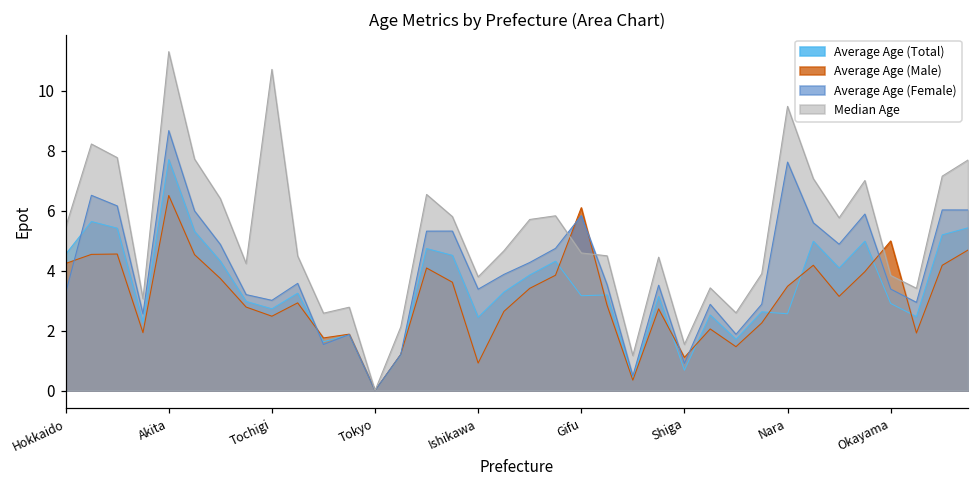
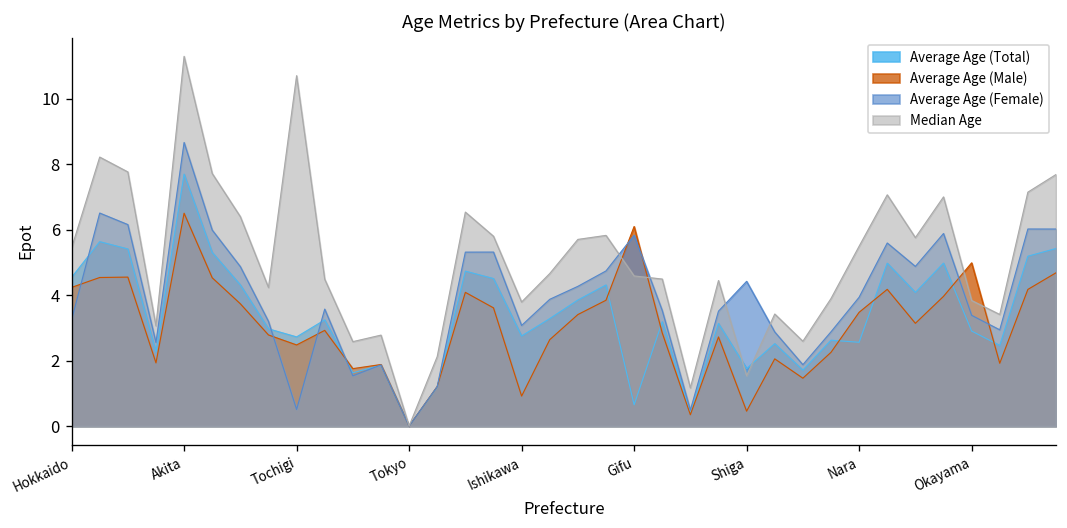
  {
    "Average Age (Total)": {
      "Hokkaido": 4.5,
      "Akita": 7.7,
      "Tochigi": 2.7,
-     "Ishikawa": 2.4,
-     "Gifu": 3.2,
-     "Shiga": 0.7,
+     "Ishikawa": 2.8,
+     "Gifu": 0.7,
+     "Shiga": 1.8,
      "Nara": 2.6,
      "Okayama": 2.9
    },
    "Average Age (Male)": {
      "Hokkaido": 4.2,
      "Akita": 6.5,
      "Tochigi": 2.5,
      "Ishikawa": 0.9,
      "Gifu": 6.1,
-     "Shiga": 1.1,
+     "Shiga": 0.5,
      "Nara": 3.5,
      "Okayama": 5.0
    },
    "Average Age (Female)": {
      "Hokkaido": 3.2,
      "Akita": 8.7,
-     "Tochigi": 3.0,
-     "Ishikawa": 3.4,
+     "Tochigi": 0.5,
+     "Ishikawa": 3.1,
      "Gifu": 5.8,
-     "Shiga": 0.9,
-     "Nara": 7.6,
+     "Shiga": 4.4,
+     "Nara": 3.9,
      "Okayama": 3.4
    },
    "Median Age": {
      "Hokkaido": 5.4,
      "Akita": 11.3,
      "Tochigi": 10.7,
      "Ishikawa": 3.8,
      "Gifu": 4.6,
      "Shiga": 1.5,
-     "Nara": 9.5,
+     "Nara": 5.5,
      "Okayama": 3.8
    }
  }
